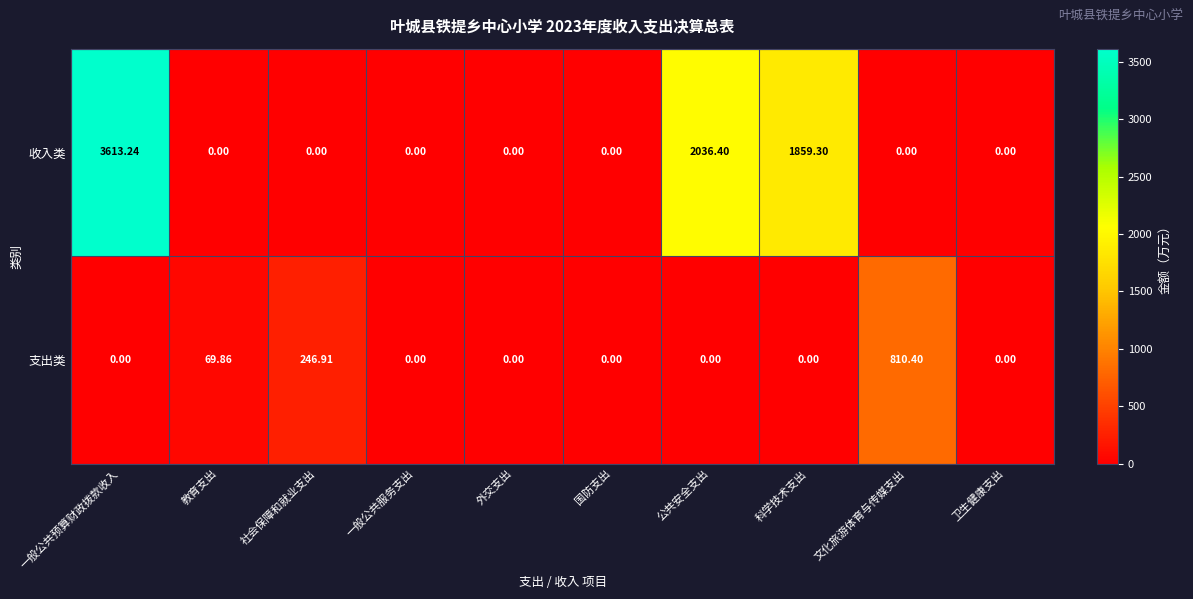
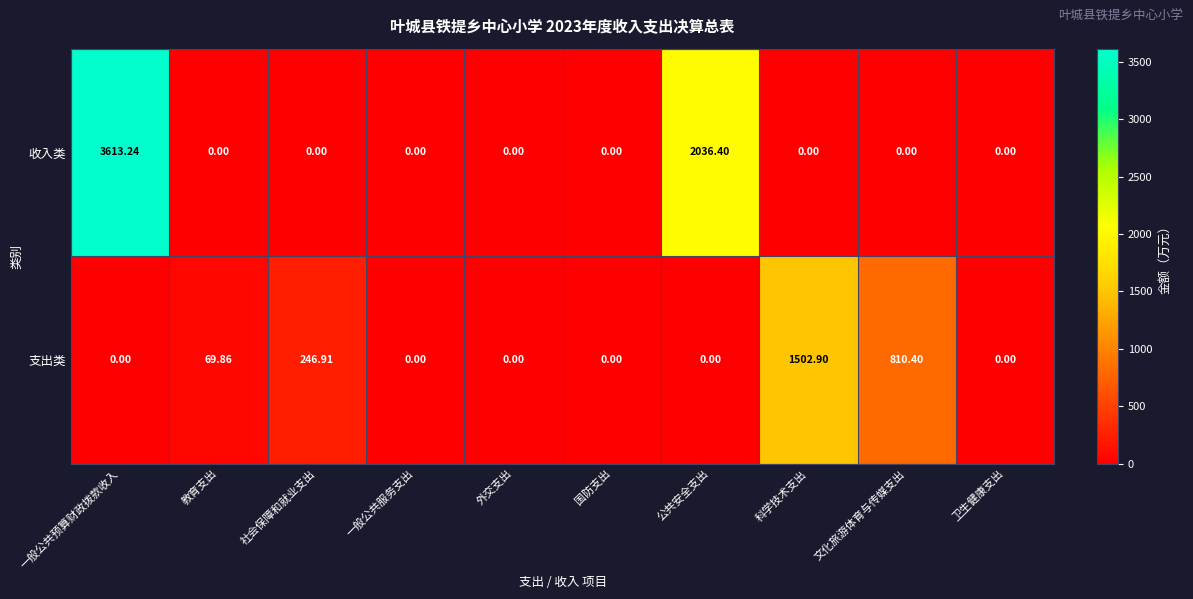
  {
    "收入类": {
      "一般公共预算财政拨款收入": 3613.24,
      "教育支出": 0.00,
      "社会保障和就业支出": 0.00,
      "一般公共服务支出": 0.00,
      "外交支出": 0.00,
      "国防支出": 0.00,
      "公共安全支出": 2036.40,
-     "科学技术支出": 1859.30,
+     "科学技术支出": 0.00,
      "文化旅游体育与传媒支出": 0.00,
      "卫生健康支出": 0.00
    },
    "支出类": {
      "一般公共预算财政拨款收入": 0.00,
      "教育支出": 69.86,
      "社会保障和就业支出": 246.91,
      "一般公共服务支出": 0.00,
      "外交支出": 0.00,
      "国防支出": 0.00,
      "公共安全支出": 0.00,
-     "科学技术支出": 0.00,
+     "科学技术支出": 1502.90,
      "文化旅游体育与传媒支出": 810.40,
      "卫生健康支出": 0.00
    }
  }
